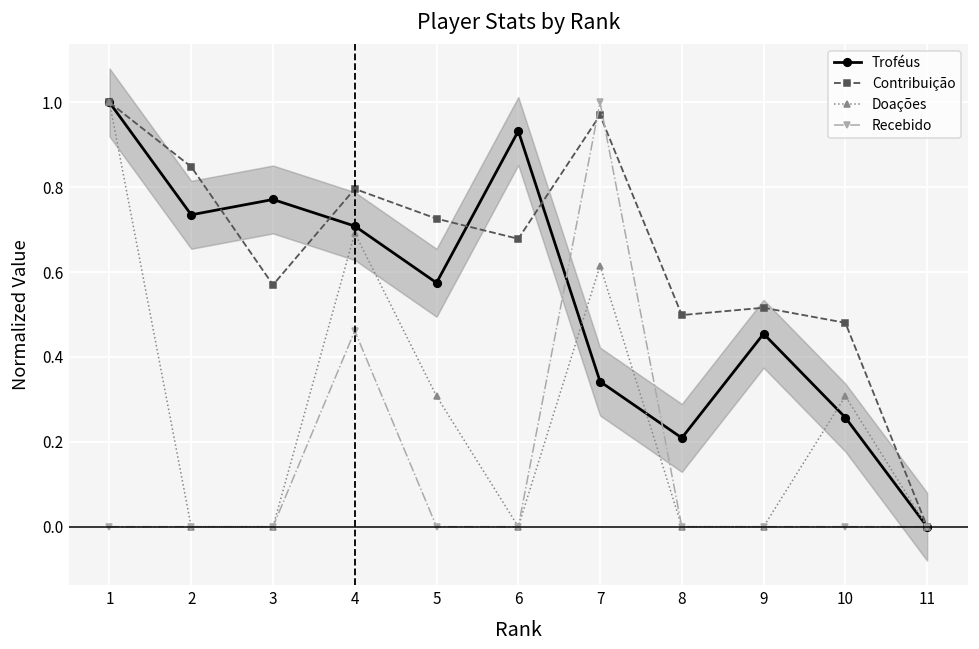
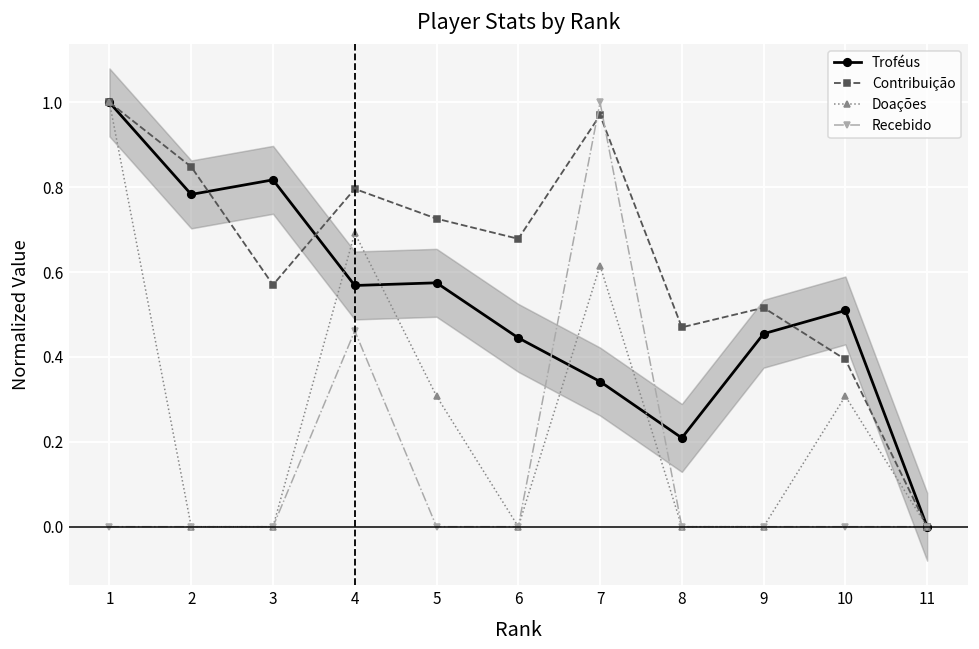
  {
    "Troféus": {
-     "2": 0.74,
-     "3": 0.77,
-     "4": 0.71,
+     "2": 0.78,
+     "3": 0.82,
+     "4": 0.57,
      "5": 0.57,
-     "6": 0.93,
+     "6": 0.44,
      "7": 0.34,
      "8": 0.21,
      "9": 0.45,
-     "10": 0.26
+     "10": 0.51
    },
    "Contribuição": {
      "2": 0.85,
      "3": 0.57,
      "4": 0.80,
      "5": 0.73,
      "6": 0.68,
      "7": 0.97,
-     "8": 0.50,
+     "8": 0.47,
      "9": 0.52,
-     "10": 0.48
+     "10": 0.39
    }
  }
